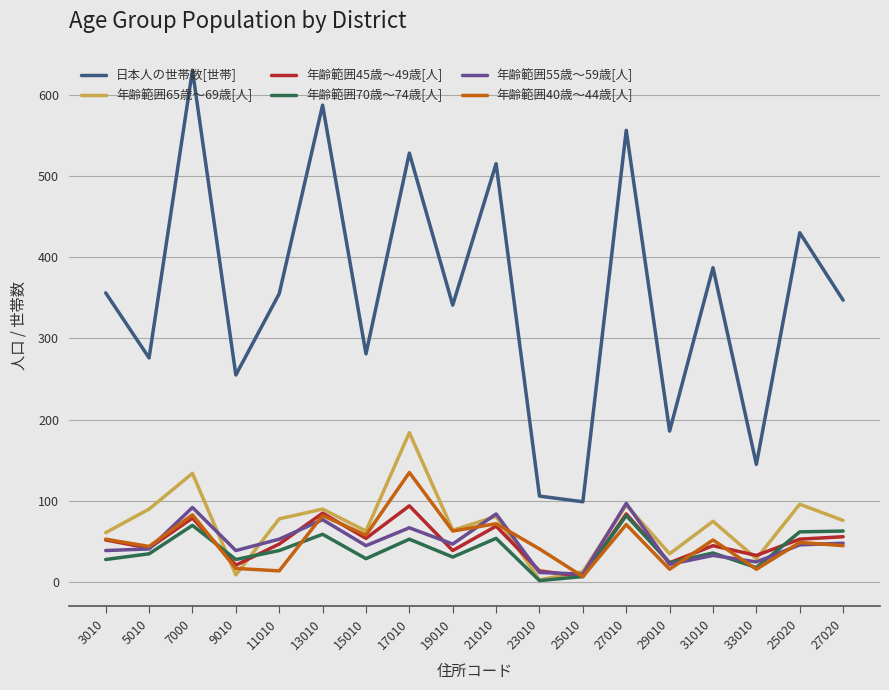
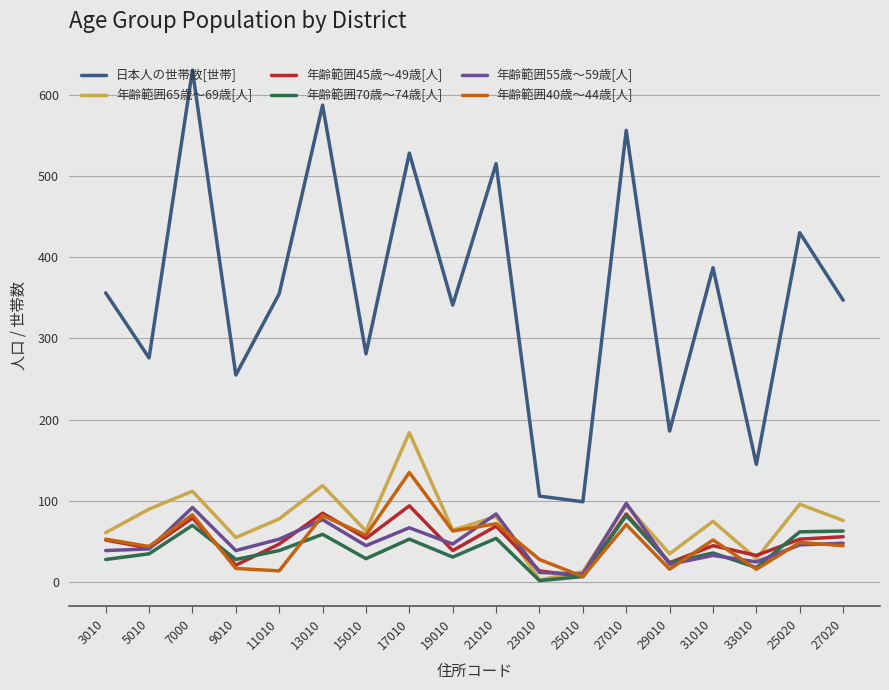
  {
    "年齢範囲65歳～69歳[人]": {
      "3010": 60,
      "5010": 90,
-     "7000": 130,
-     "9010": 10,
+     "7000": 110,
+     "9010": 60,
      "11010": 80,
-     "13010": 90,
+     "13010": 120,
      "15010": 60,
      "17010": 180,
      "29010": 40,
      "31010": 80,
      "33010": 30,
      "25020": 100,
      "27020": 80
    },
    "年齢範囲45歳～49歳[人]": {
      "7000": 80,
      "9010": 20,
      "11010": 50,
      "15010": 50,
      "17010": 90,
      "19010": 40,
      "31010": 50,
      "33010": 30,
      "25020": 50,
      "27020": 60
    },
    "年齢範囲40歳～44歳[人]": {
      "7000": 80,
      "9010": 20,
      "11010": 10,
      "15010": 60,
      "17010": 140,
-     "23010": 40,
+     "23010": 30,
      "27010": 70,
      "29010": 20,
      "31010": 50
    }
  }
